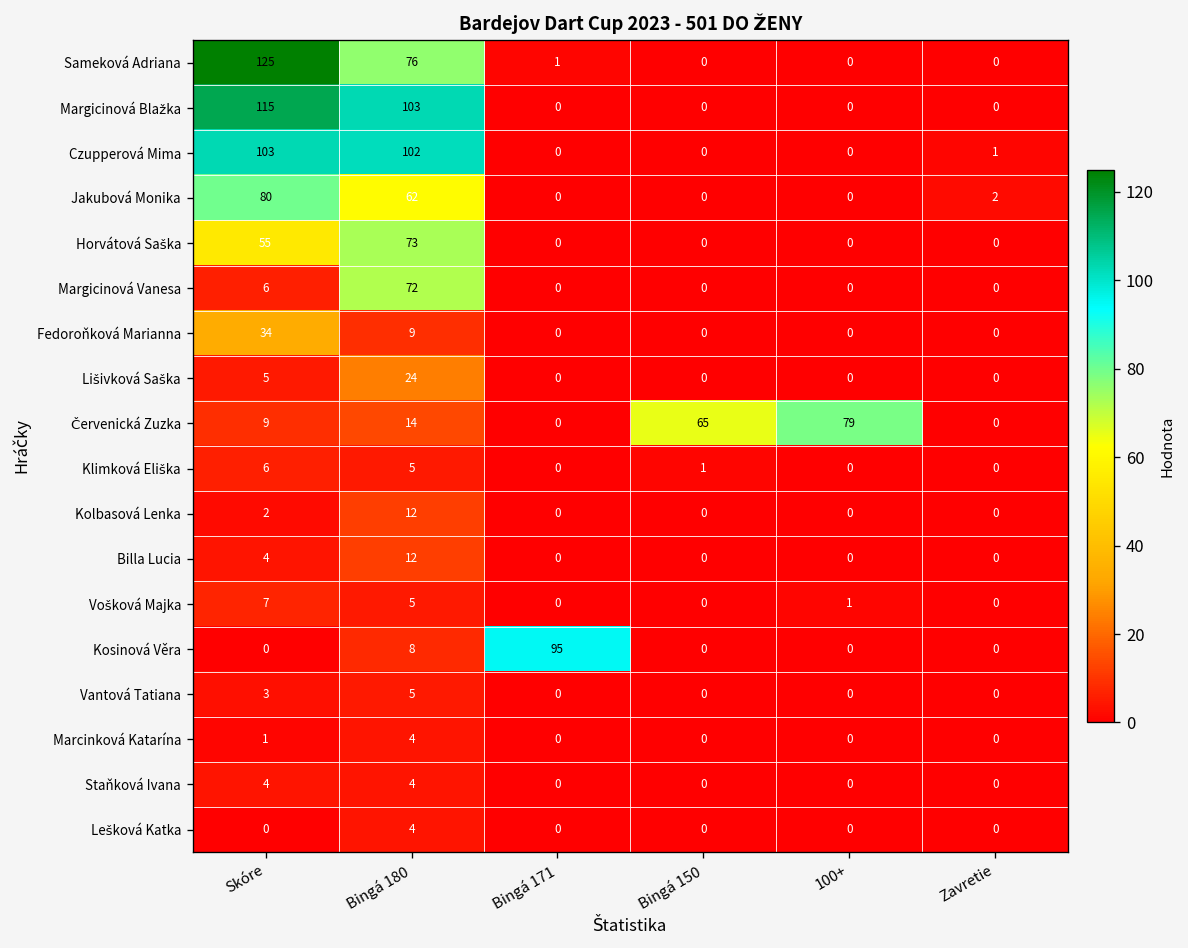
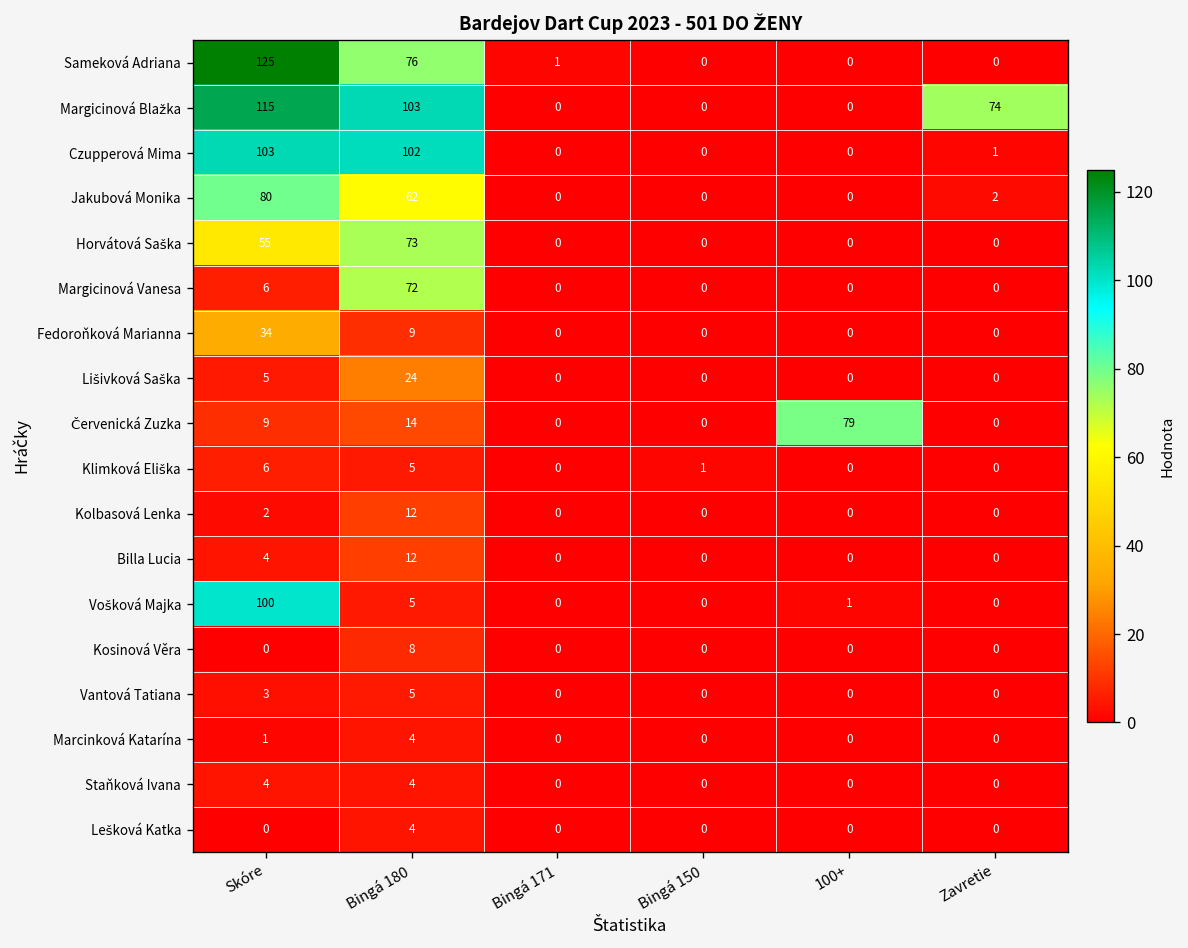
  {
    "Sameková Adriana": {
      "Skóre": 125,
      "Bingá 180": 76,
      "Bingá 171": 1,
      "Bingá 150": 0,
      "100+": 0,
      "Zavretie": 0
    },
    "Margicinová Blažka": {
      "Skóre": 115,
      "Bingá 180": 103,
      "Bingá 171": 0,
      "Bingá 150": 0,
      "100+": 0,
-     "Zavretie": 0
+     "Zavretie": 74
    },
    "Czupperová Mima": {
      "Skóre": 103,
      "Bingá 180": 102,
      "Bingá 171": 0,
      "Bingá 150": 0,
      "100+": 0,
      "Zavretie": 1
    },
    "Jakubová Monika": {
      "Skóre": 80,
      "Bingá 180": 62,
      "Bingá 171": 0,
      "Bingá 150": 0,
      "100+": 0,
      "Zavretie": 2
    },
    "Horvátová Saška": {
      "Skóre": 55,
      "Bingá 180": 73,
      "Bingá 171": 0,
      "Bingá 150": 0,
      "100+": 0,
      "Zavretie": 0
    },
    "Margicinová Vanesa": {
      "Skóre": 6,
      "Bingá 180": 72,
      "Bingá 171": 0,
      "Bingá 150": 0,
      "100+": 0,
      "Zavretie": 0
    },
    "Fedoroňková Marianna": {
      "Skóre": 34,
      "Bingá 180": 9,
      "Bingá 171": 0,
      "Bingá 150": 0,
      "100+": 0,
      "Zavretie": 0
    },
    "Lišivková Saška": {
      "Skóre": 5,
      "Bingá 180": 24,
      "Bingá 171": 0,
      "Bingá 150": 0,
      "100+": 0,
      "Zavretie": 0
    },
    "Červenická Zuzka": {
      "Skóre": 9,
      "Bingá 180": 14,
      "Bingá 171": 0,
-     "Bingá 150": 65,
+     "Bingá 150": 0,
      "100+": 79,
      "Zavretie": 0
    },
    "Klimková Eliška": {
      "Skóre": 6,
      "Bingá 180": 5,
      "Bingá 171": 0,
      "Bingá 150": 1,
      "100+": 0,
      "Zavretie": 0
    },
    "Kolbasová Lenka": {
      "Skóre": 2,
      "Bingá 180": 12,
      "Bingá 171": 0,
      "Bingá 150": 0,
      "100+": 0,
      "Zavretie": 0
    },
    "Billa Lucia": {
      "Skóre": 4,
      "Bingá 180": 12,
      "Bingá 171": 0,
      "Bingá 150": 0,
      "100+": 0,
      "Zavretie": 0
    },
    "Vošková Majka": {
-     "Skóre": 7,
+     "Skóre": 100,
      "Bingá 180": 5,
      "Bingá 171": 0,
      "Bingá 150": 0,
      "100+": 1,
      "Zavretie": 0
    },
    "Kosinová Věra": {
      "Skóre": 0,
      "Bingá 180": 8,
-     "Bingá 171": 95,
+     "Bingá 171": 0,
      "Bingá 150": 0,
      "100+": 0,
      "Zavretie": 0
    },
    "Vantová Tatiana": {
      "Skóre": 3,
      "Bingá 180": 5,
      "Bingá 171": 0,
      "Bingá 150": 0,
      "100+": 0,
      "Zavretie": 0
    },
    "Marcinková Katarína": {
      "Skóre": 1,
      "Bingá 180": 4,
      "Bingá 171": 0,
      "Bingá 150": 0,
      "100+": 0,
      "Zavretie": 0
    },
    "Staňková Ivana": {
      "Skóre": 4,
      "Bingá 180": 4,
      "Bingá 171": 0,
      "Bingá 150": 0,
      "100+": 0,
      "Zavretie": 0
    },
    "Lešková Katka": {
      "Skóre": 0,
      "Bingá 180": 4,
      "Bingá 171": 0,
      "Bingá 150": 0,
      "100+": 0,
      "Zavretie": 0
    }
  }
